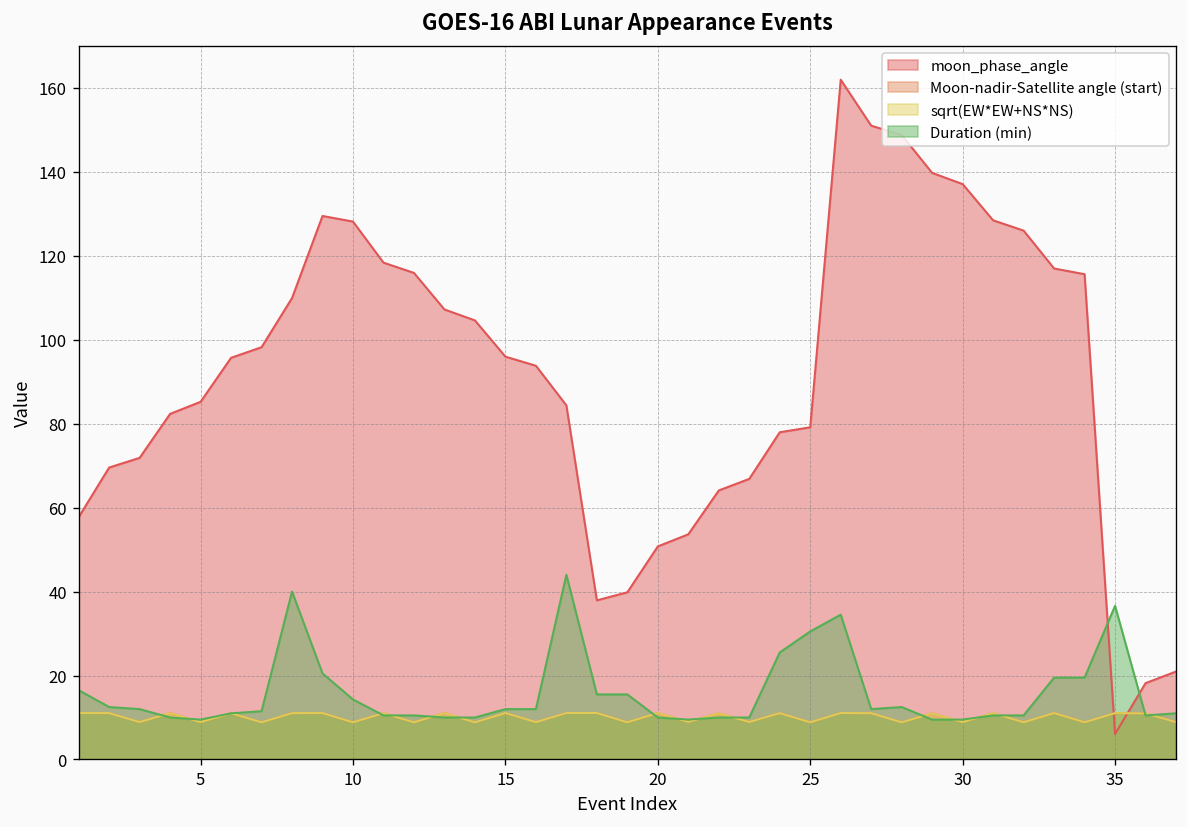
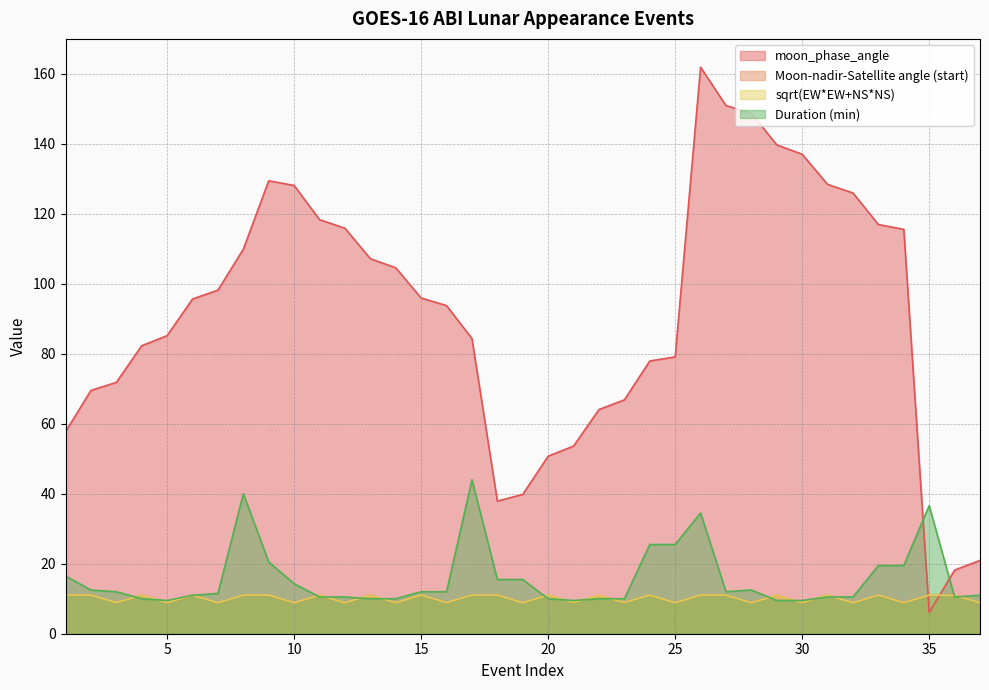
  {
    "Duration (min)": {
      "10": 14,
      "15": 12,
      "20": 10,
-     "25": 31,
+     "25": 26,
      "35": 37
    }
  }
